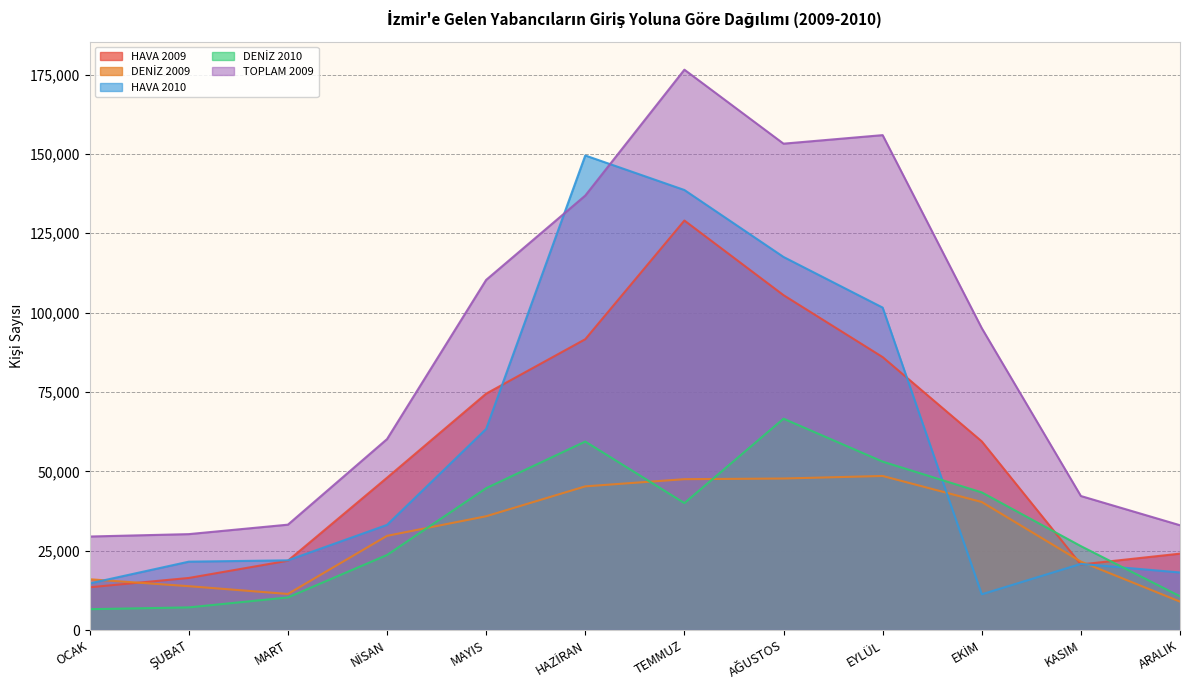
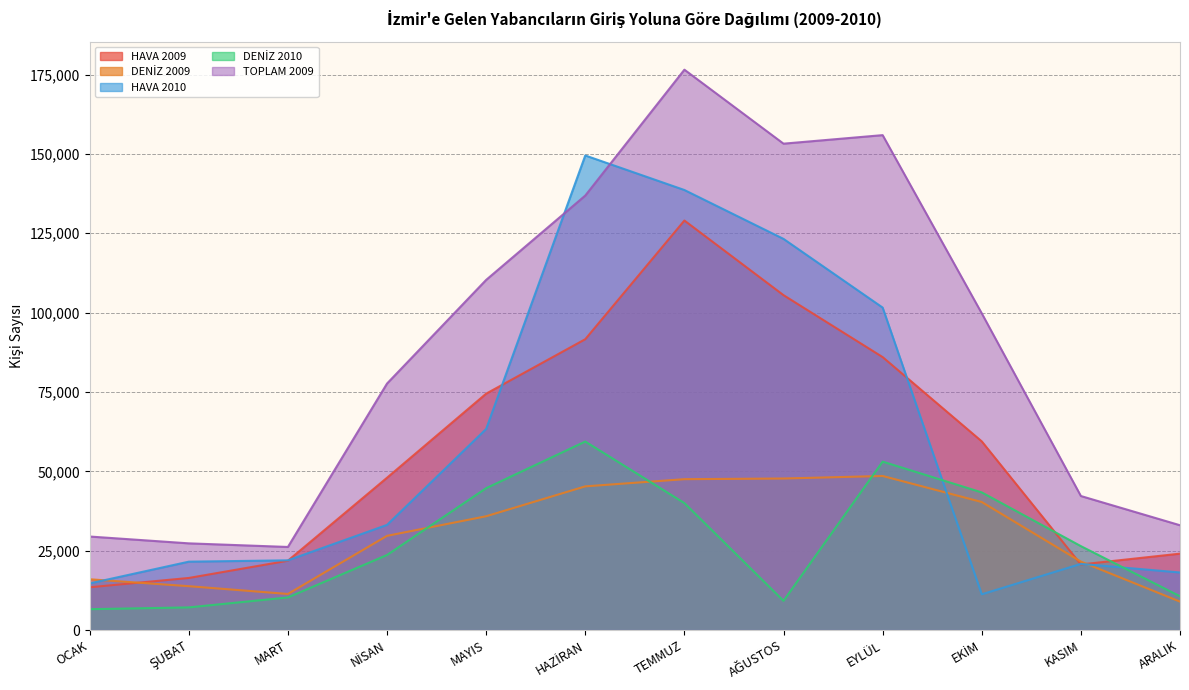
  {
    "HAVA 2010": {
      "OCAK": "15,000",
      "ŞUBAT": "22,000",
      "NİSAN": "33,000",
      "MAYIS": "63,000",
      "HAZİRAN": "150,000",
      "TEMMUZ": "139,000",
-     "AĞUSTOS": "118,000",
+     "AĞUSTOS": "123,000",
      "EYLÜL": "102,000",
      "EKİM": "11,000",
      "ARALIK": "18,000"
    },
    "DENİZ 2010": {
      "OCAK": "7,000",
      "ŞUBAT": "7,000",
      "MART": "10,000",
      "NİSAN": "24,000",
      "MAYIS": "45,000",
      "HAZİRAN": "59,000",
      "TEMMUZ": "40,000",
-     "AĞUSTOS": "67,000",
+     "AĞUSTOS": "9,000",
      "EYLÜL": "53,000",
      "EKİM": "43,000",
      "KASIM": "26,000",
      "ARALIK": "11,000"
    },
    "TOPLAM 2009": {
      "OCAK": "29,000",
-     "ŞUBAT": "30,000",
-     "MART": "33,000",
-     "NİSAN": "60,000",
+     "ŞUBAT": "27,000",
+     "MART": "26,000",
+     "NİSAN": "78,000",
      "MAYIS": "110,000",
      "HAZİRAN": "137,000",
      "TEMMUZ": "177,000",
      "AĞUSTOS": "153,000",
      "EYLÜL": "156,000",
-     "EKİM": "95,000",
+     "EKİM": "100,000",
      "KASIM": "42,000",
      "ARALIK": "33,000"
    }
  }
